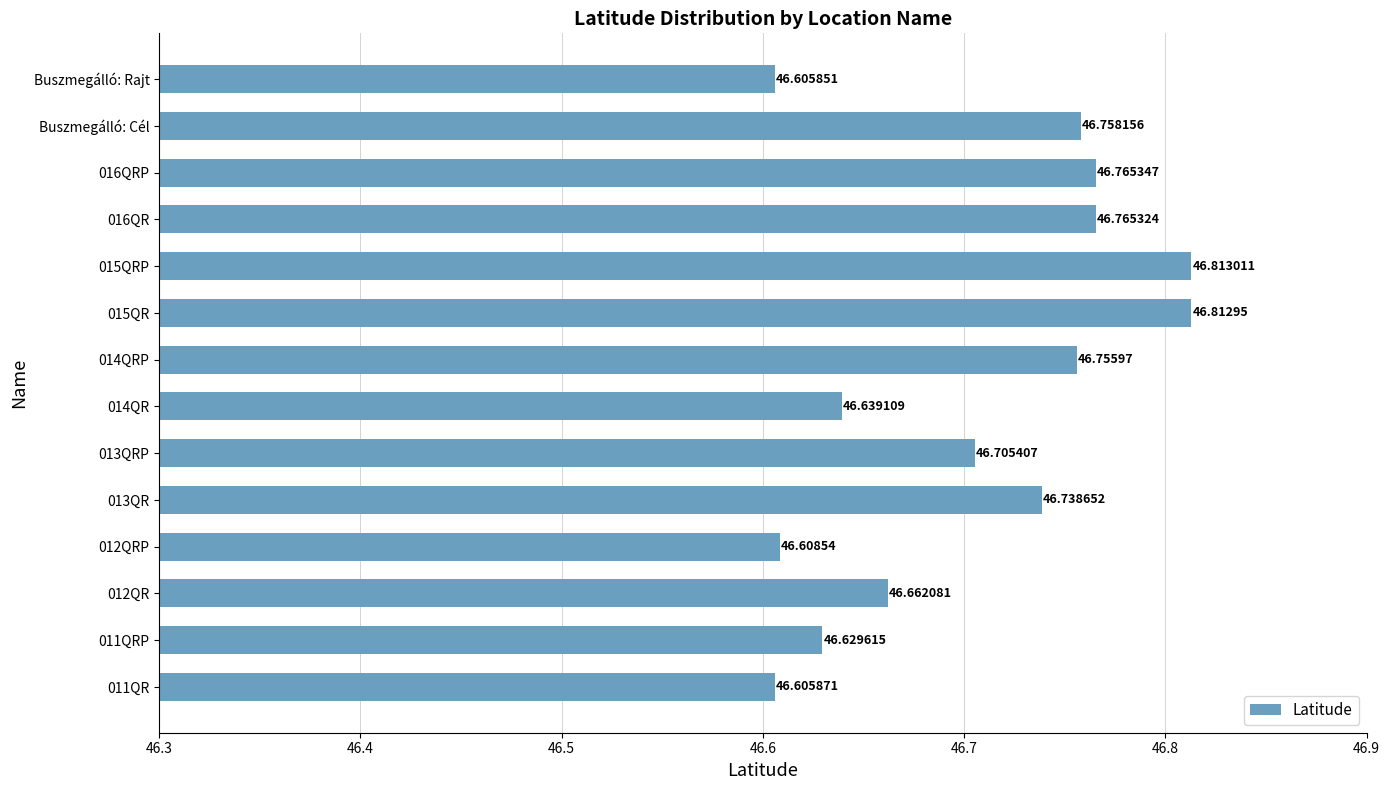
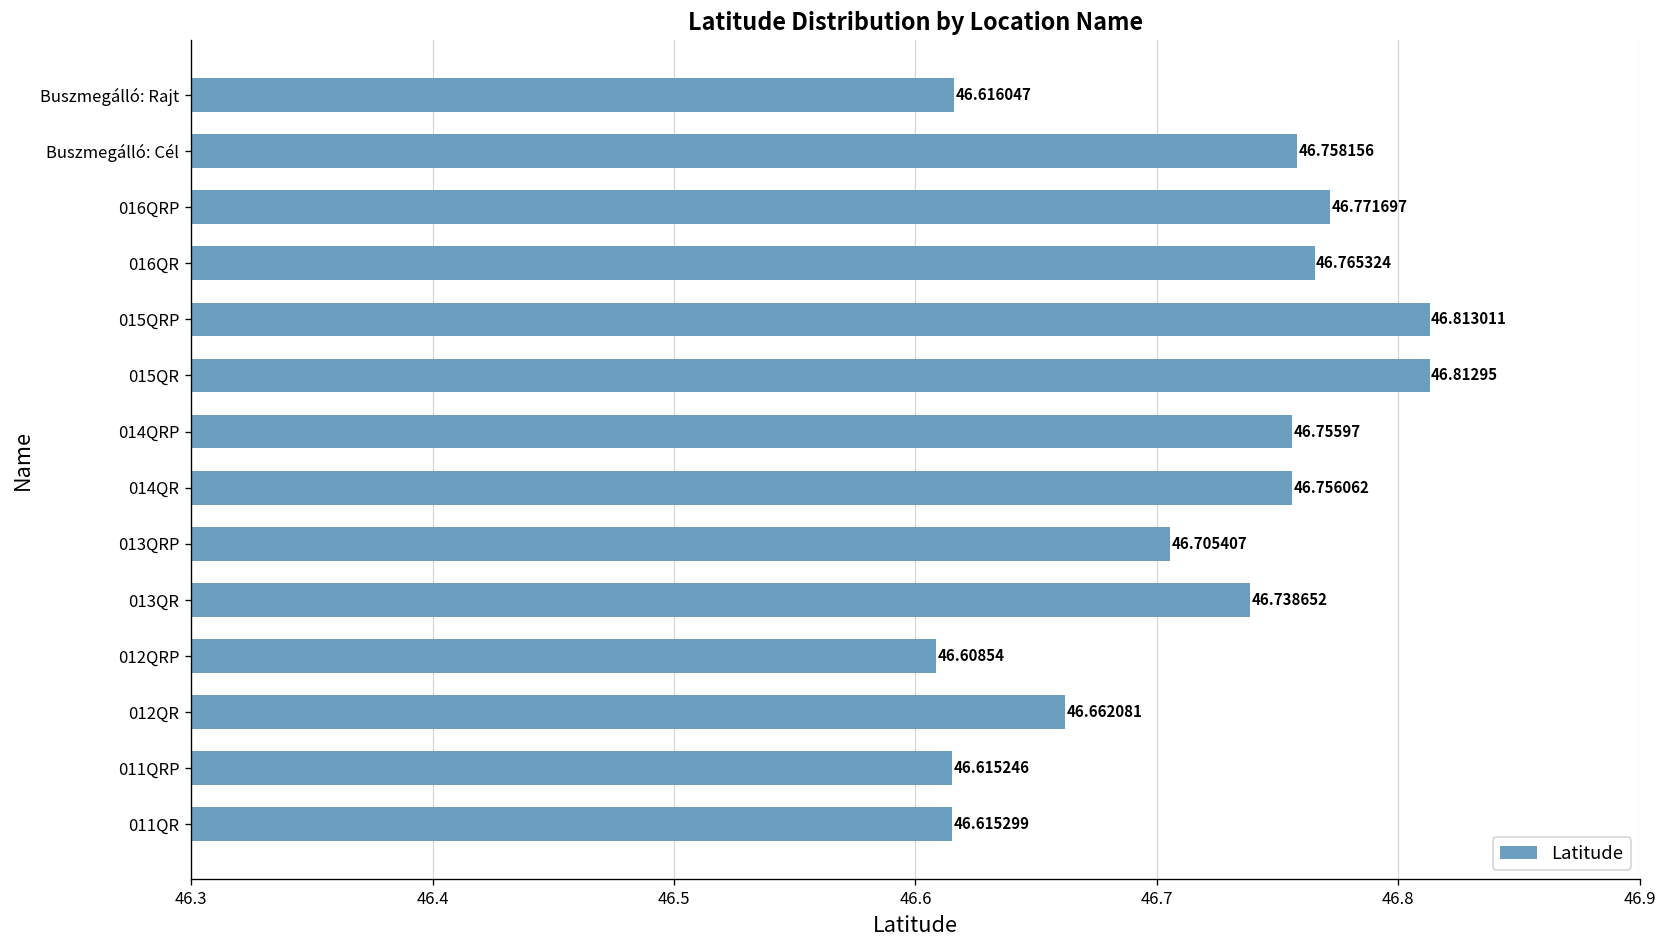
  {
-   "Buszmegálló: Rajt": 46.605851,
+   "Buszmegálló: Rajt": 46.616047,
    "Buszmegálló: Cél": 46.758156,
-   "016QRP": 46.765347,
+   "016QRP": 46.771697,
    "016QR": 46.765324,
    "015QRP": 46.813011,
    "015QR": 46.81295,
    "014QRP": 46.75597,
-   "014QR": 46.639109,
+   "014QR": 46.756062,
    "013QRP": 46.705407,
    "013QR": 46.738652,
    "012QRP": 46.60854,
    "012QR": 46.662081,
-   "011QRP": 46.629615,
-   "011QR": 46.605871
+   "011QRP": 46.615246,
+   "011QR": 46.615299
  }
